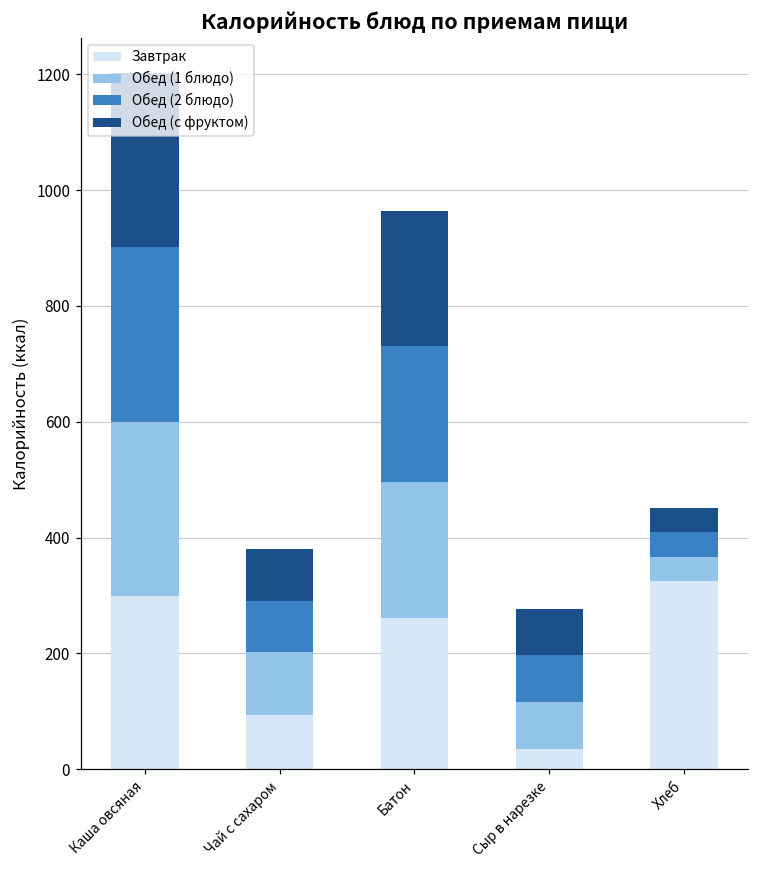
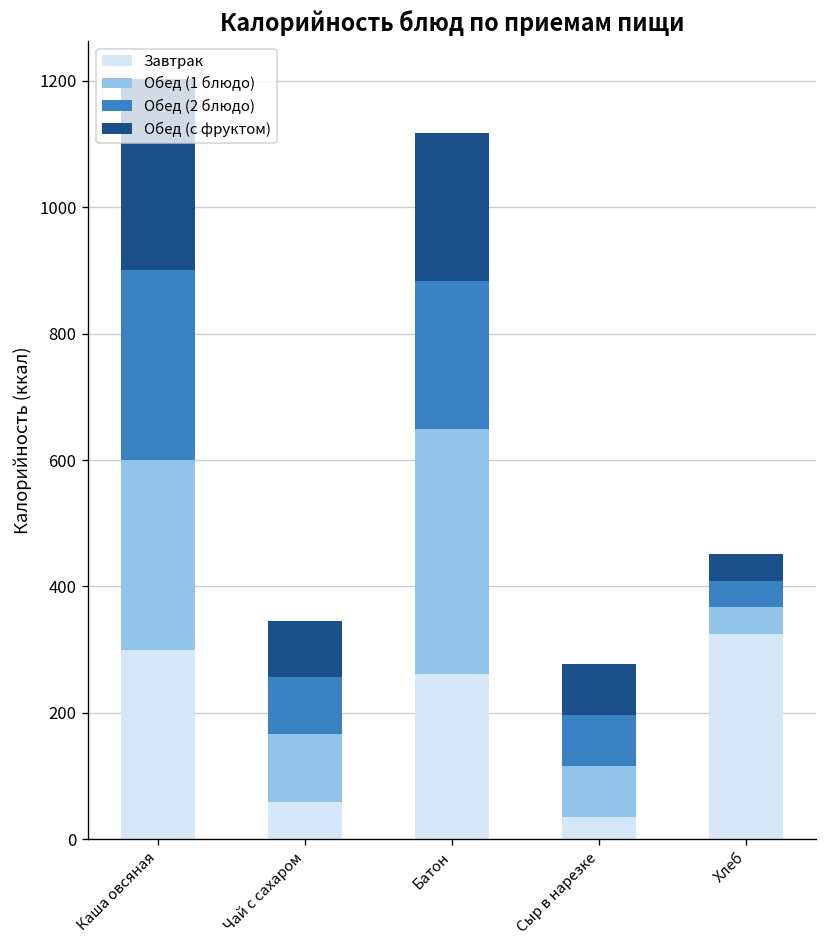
  {
    "Завтрак": {
      "Каша овсяная": 300,
-     "Чай с сахаром": 90,
+     "Чай с сахаром": 60,
      "Батон": 260,
      "Сыр в нарезке": 40,
      "Хлеб": 320
    },
    "Обед (1 блюдо)": {
      "Каша овсяная": 300,
      "Чай с сахаром": 110,
-     "Батон": 230,
+     "Батон": 390,
      "Сыр в нарезке": 80,
      "Хлеб": 40
    },
    "Обед (2 блюдо)": {
      "Каша овсяная": 300,
      "Чай с сахаром": 90,
      "Батон": 230,
      "Сыр в нарезке": 80,
      "Хлеб": 40
    },
    "Обед (с фруктом)": {
      "Чай с сахаром": 90,
      "Батон": 230,
      "Сыр в нарезке": 80,
      "Хлеб": 40
    }
  }
